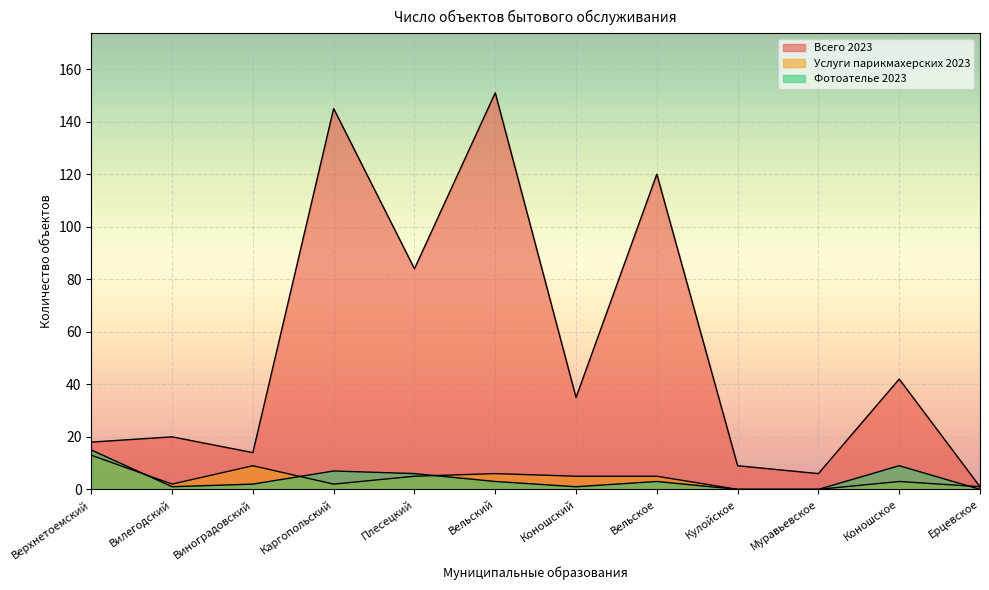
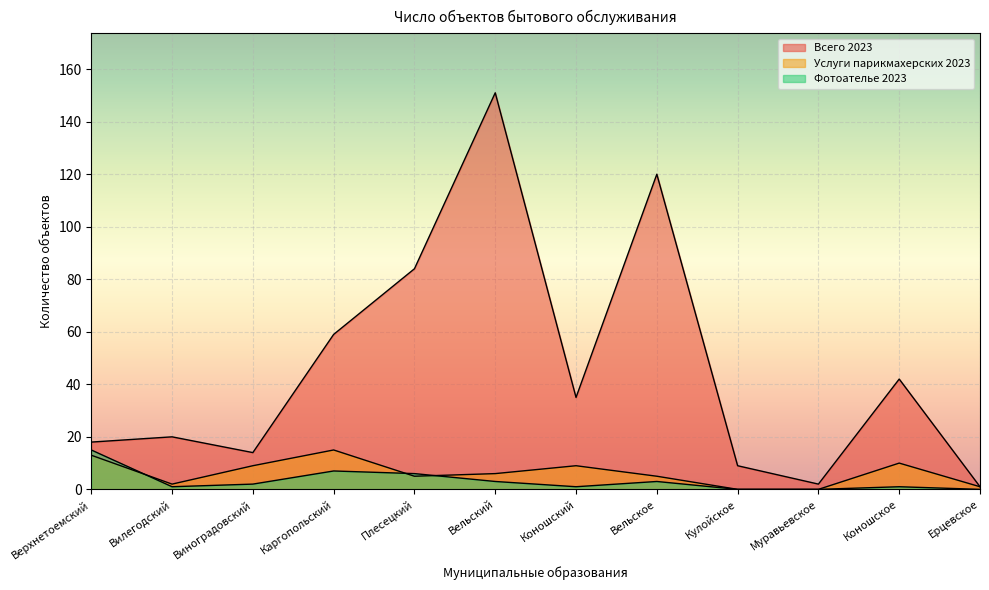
  {
    "Всего 2023": {
      "Верхнетоемский": 18,
      "Вилегодский": 20,
      "Виноградовский": 14,
-     "Каргопольский": 145,
+     "Каргопольский": 59,
      "Плесецкий": 84,
      "Вельский": 151,
      "Коношский": 35,
      "Вельское": 120,
      "Кулойское": 9,
-     "Муравьевское": 6,
+     "Муравьевское": 2,
      "Коношское": 42
    },
    "Услуги парикмахерских 2023": {
      "Верхнетоемский": 13,
      "Вилегодский": 2,
      "Виноградовский": 9,
-     "Каргопольский": 2,
+     "Каргопольский": 15,
      "Плесецкий": 5,
      "Вельский": 6,
-     "Коношский": 5,
+     "Коношский": 9,
      "Вельское": 5,
-     "Коношское": 3
+     "Коношское": 10
    },
    "Фотоателье 2023": {
      "Верхнетоемский": 15,
      "Вилегодский": 1,
      "Виноградовский": 2,
      "Каргопольский": 7,
      "Плесецкий": 6,
      "Вельский": 3,
      "Коношский": 1,
      "Вельское": 3,
-     "Коношское": 9,
+     "Коношское": 1,
      "Ерцевское": 0
    }
  }
